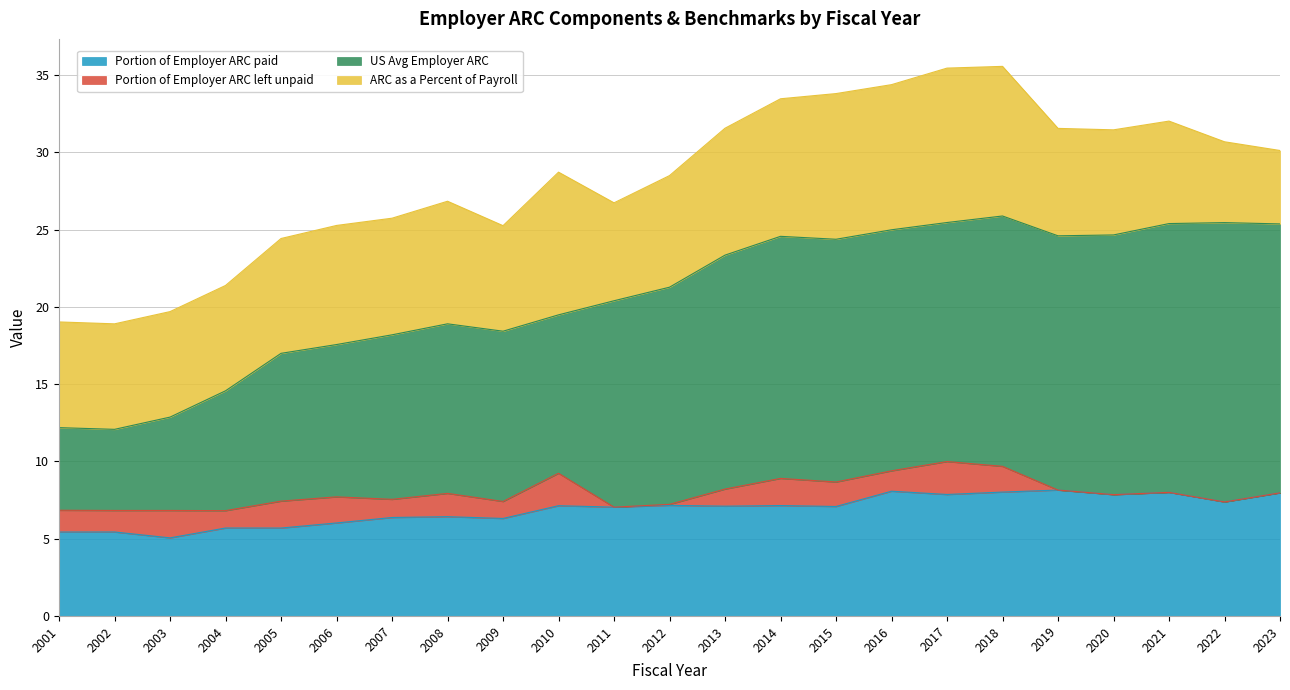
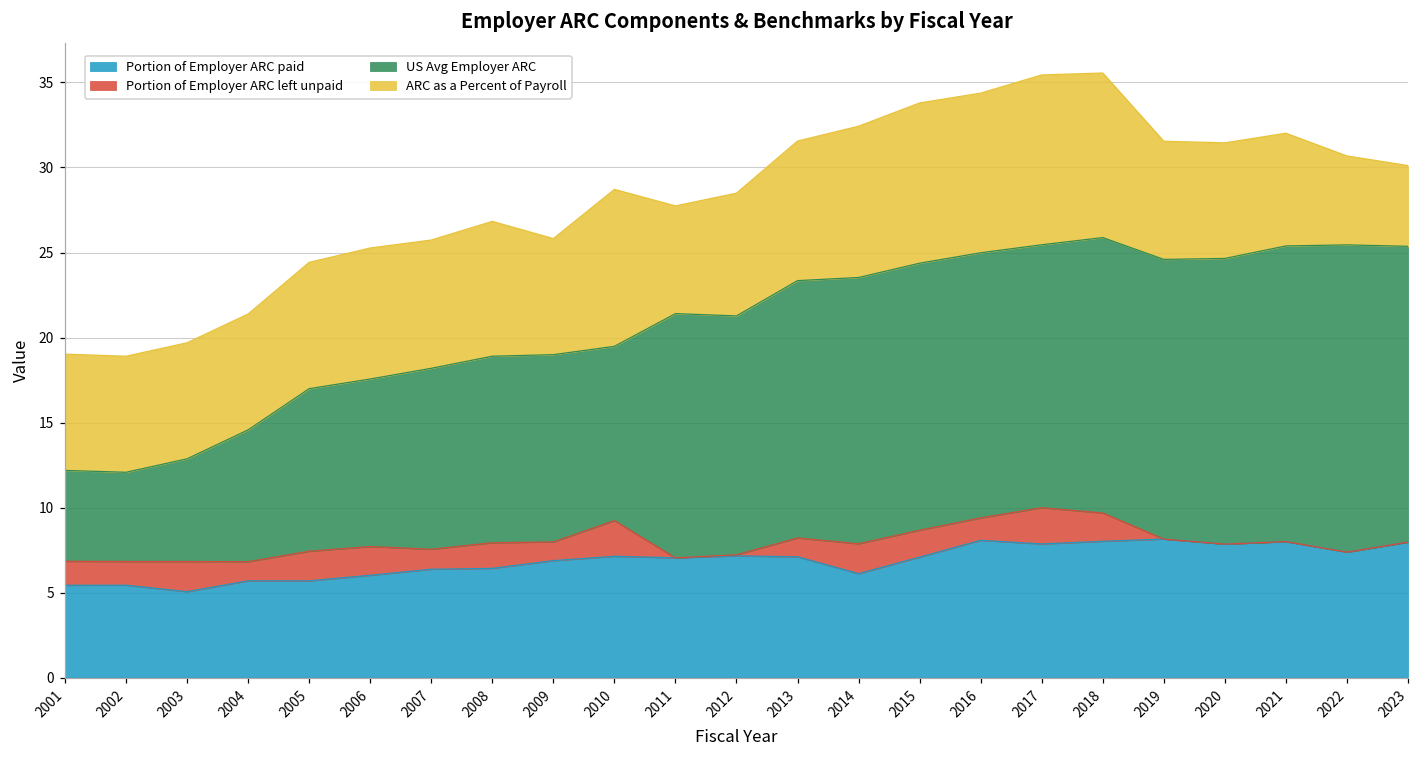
  {
    "Portion of Employer ARC paid": {
      "2001": 5.4,
      "2002": 5.4,
      "2003": 5.1,
      "2004": 5.7,
      "2005": 5.7,
      "2006": 6.0,
      "2007": 6.4,
      "2008": 6.4,
-     "2009": 6.3,
+     "2009": 6.9,
      "2010": 7.1,
      "2013": 7.1,
-     "2014": 7.1,
+     "2014": 6.1,
      "2015": 7.1,
      "2016": 8.1,
      "2017": 7.9,
      "2018": 8.0
    },
    "Portion of Employer ARC left unpaid": {
      "2001": 1.4,
      "2002": 1.4,
      "2003": 1.8,
      "2004": 1.1,
      "2005": 1.7,
      "2006": 1.7,
      "2007": 1.2,
      "2008": 1.5,
      "2009": 1.1,
      "2010": 2.1,
      "2013": 1.1,
      "2014": 1.8,
      "2015": 1.6,
      "2016": 1.3,
      "2017": 2.1,
      "2018": 1.7
    },
    "US Avg Employer ARC": {
      "2001": 5.3,
      "2002": 5.2,
      "2003": 6.0,
      "2004": 7.8,
      "2005": 9.6,
      "2006": 9.9,
      "2007": 10.6,
      "2008": 11.0,
      "2009": 11.0,
      "2010": 10.3,
-     "2011": 13.4,
+     "2011": 14.4,
      "2012": 14.1,
      "2013": 15.1,
      "2014": 15.7,
      "2015": 15.7,
      "2016": 15.6,
      "2017": 15.5,
      "2018": 16.2,
      "2019": 16.4,
      "2020": 16.8,
      "2021": 17.4,
      "2022": 18.1,
      "2023": 17.4
    },
    "ARC as a Percent of Payroll": {
      "2001": 6.8,
      "2002": 6.8,
      "2003": 6.8,
      "2004": 6.8,
      "2005": 7.4,
      "2006": 7.7,
      "2007": 7.5,
      "2008": 7.9,
      "2009": 6.8,
      "2010": 9.2,
      "2011": 6.3,
      "2012": 7.2,
      "2013": 8.2,
      "2014": 8.9,
      "2015": 9.4,
      "2016": 9.4,
      "2017": 10.0,
      "2018": 9.7,
      "2019": 7.0,
      "2020": 6.8,
      "2021": 6.6,
      "2022": 5.2,
      "2023": 4.8
    }
  }
